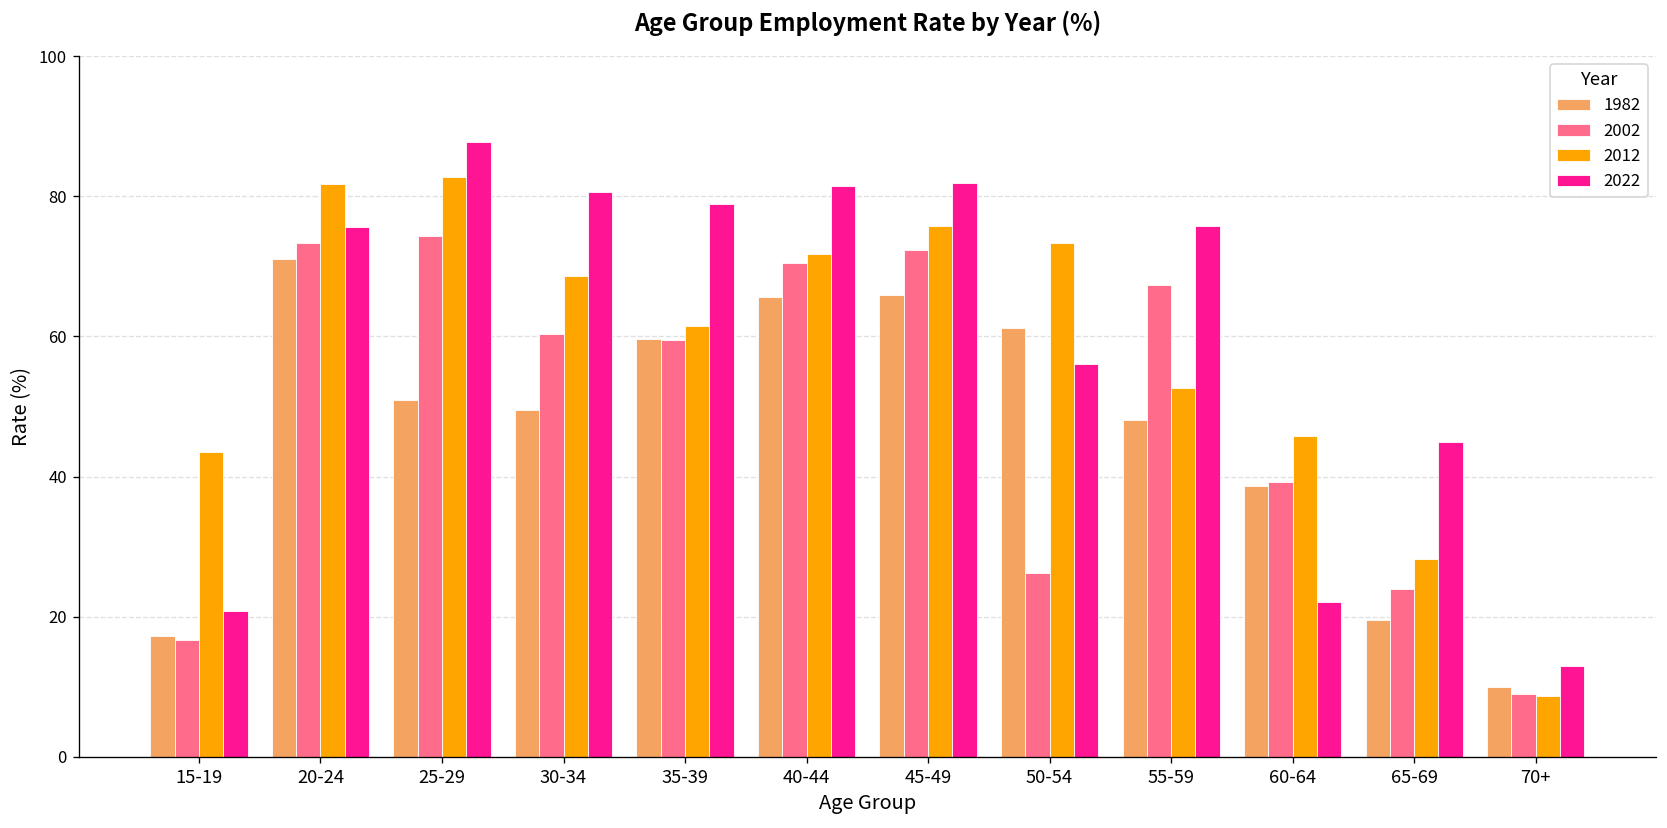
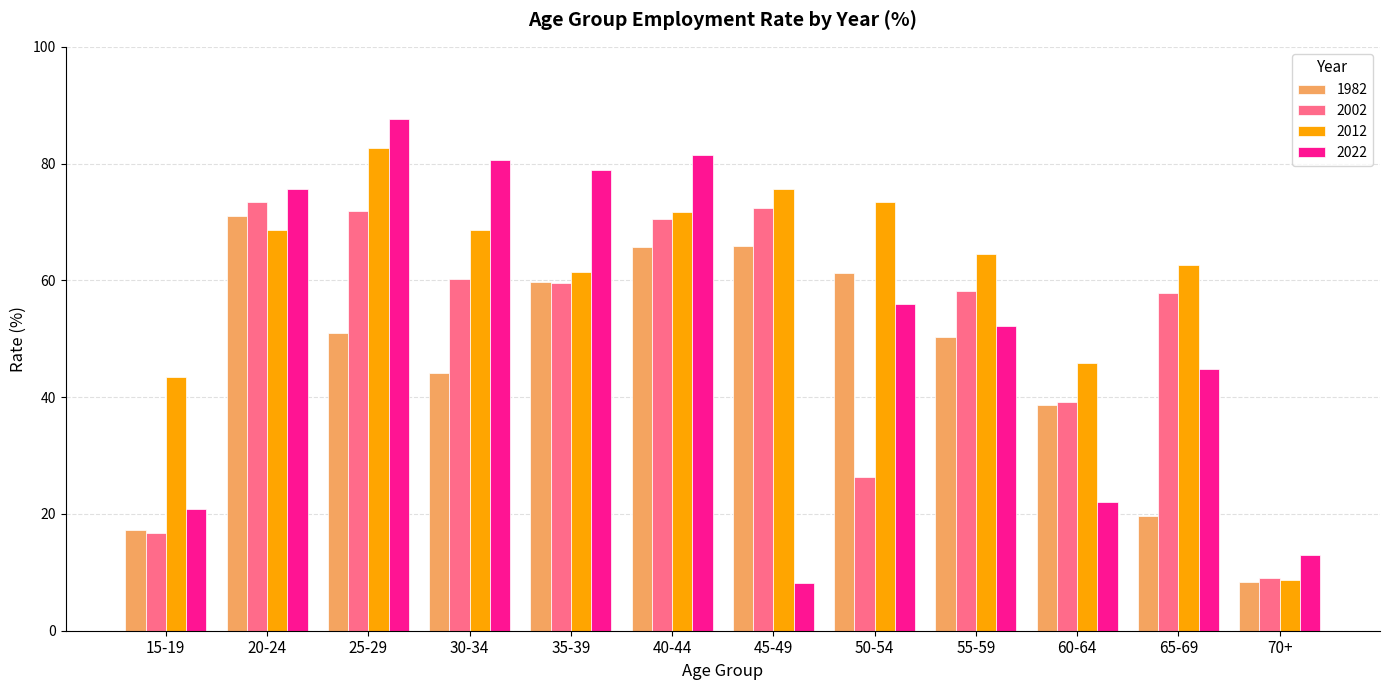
  {
    "1982": {
      "15-19": 17,
      "20-24": 71,
      "25-29": 51,
-     "30-34": 50,
+     "30-34": 44,
      "35-39": 60,
      "40-44": 66,
      "45-49": 66,
      "50-54": 61,
-     "55-59": 48,
+     "55-59": 50,
      "60-64": 39,
      "65-69": 20,
-     "70+": 10
+     "70+": 8
    },
    "2002": {
      "15-19": 17,
      "20-24": 73,
-     "25-29": 74,
+     "25-29": 72,
      "30-34": 60,
      "35-39": 60,
      "40-44": 71,
      "45-49": 72,
      "50-54": 26,
-     "55-59": 67,
+     "55-59": 58,
      "60-64": 39,
-     "65-69": 24,
+     "65-69": 58,
      "70+": 9
    },
    "2012": {
      "15-19": 44,
-     "20-24": 82,
+     "20-24": 69,
      "25-29": 83,
      "30-34": 69,
      "35-39": 62,
      "40-44": 72,
      "45-49": 76,
      "50-54": 73,
-     "55-59": 53,
+     "55-59": 65,
      "60-64": 46,
-     "65-69": 28,
+     "65-69": 63,
      "70+": 9
    },
    "2022": {
      "15-19": 21,
      "20-24": 76,
      "25-29": 88,
      "30-34": 81,
      "35-39": 79,
      "40-44": 82,
-     "45-49": 82,
+     "45-49": 8,
      "50-54": 56,
-     "55-59": 76,
+     "55-59": 52,
      "60-64": 22,
      "65-69": 45,
      "70+": 13
    }
  }
